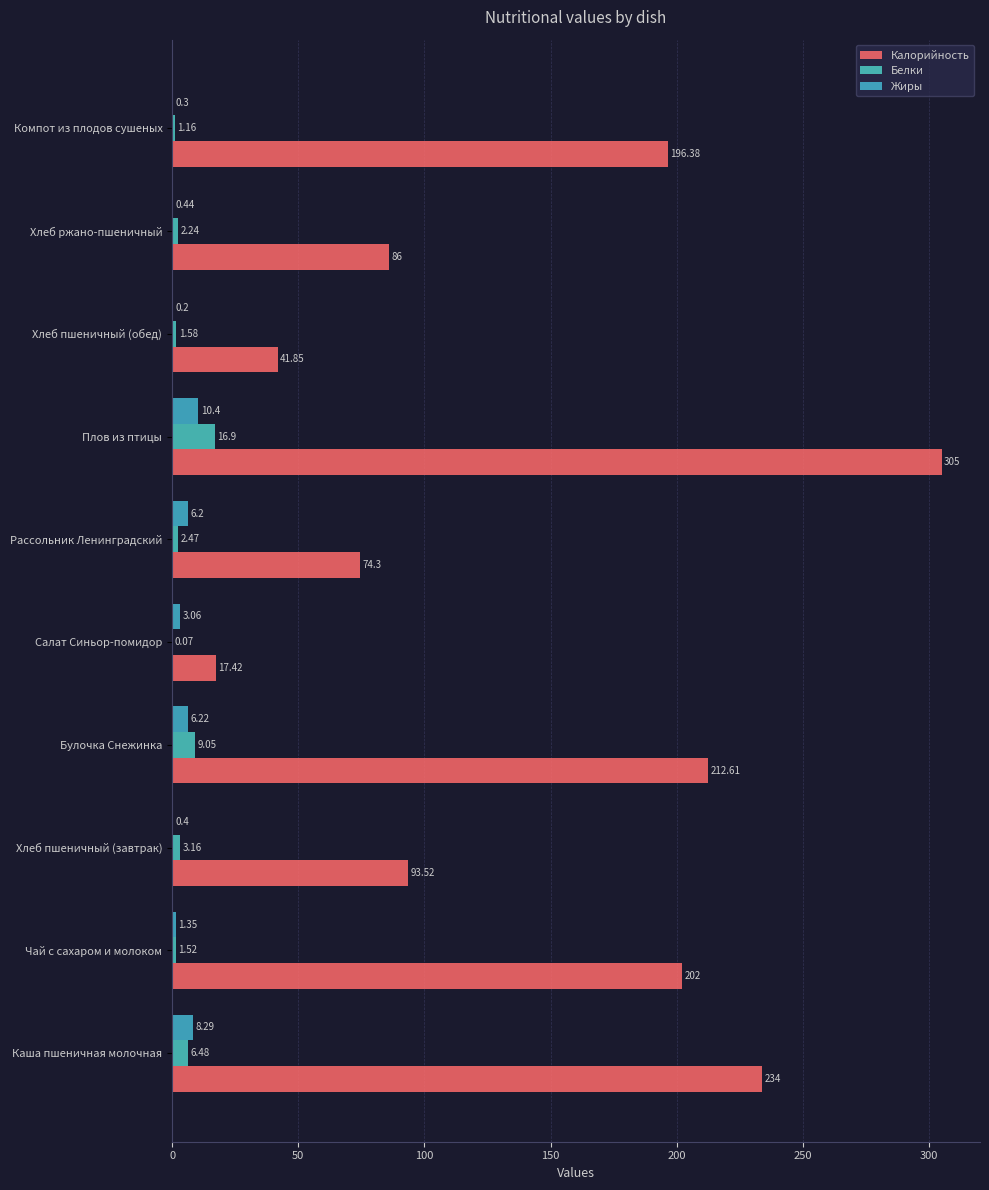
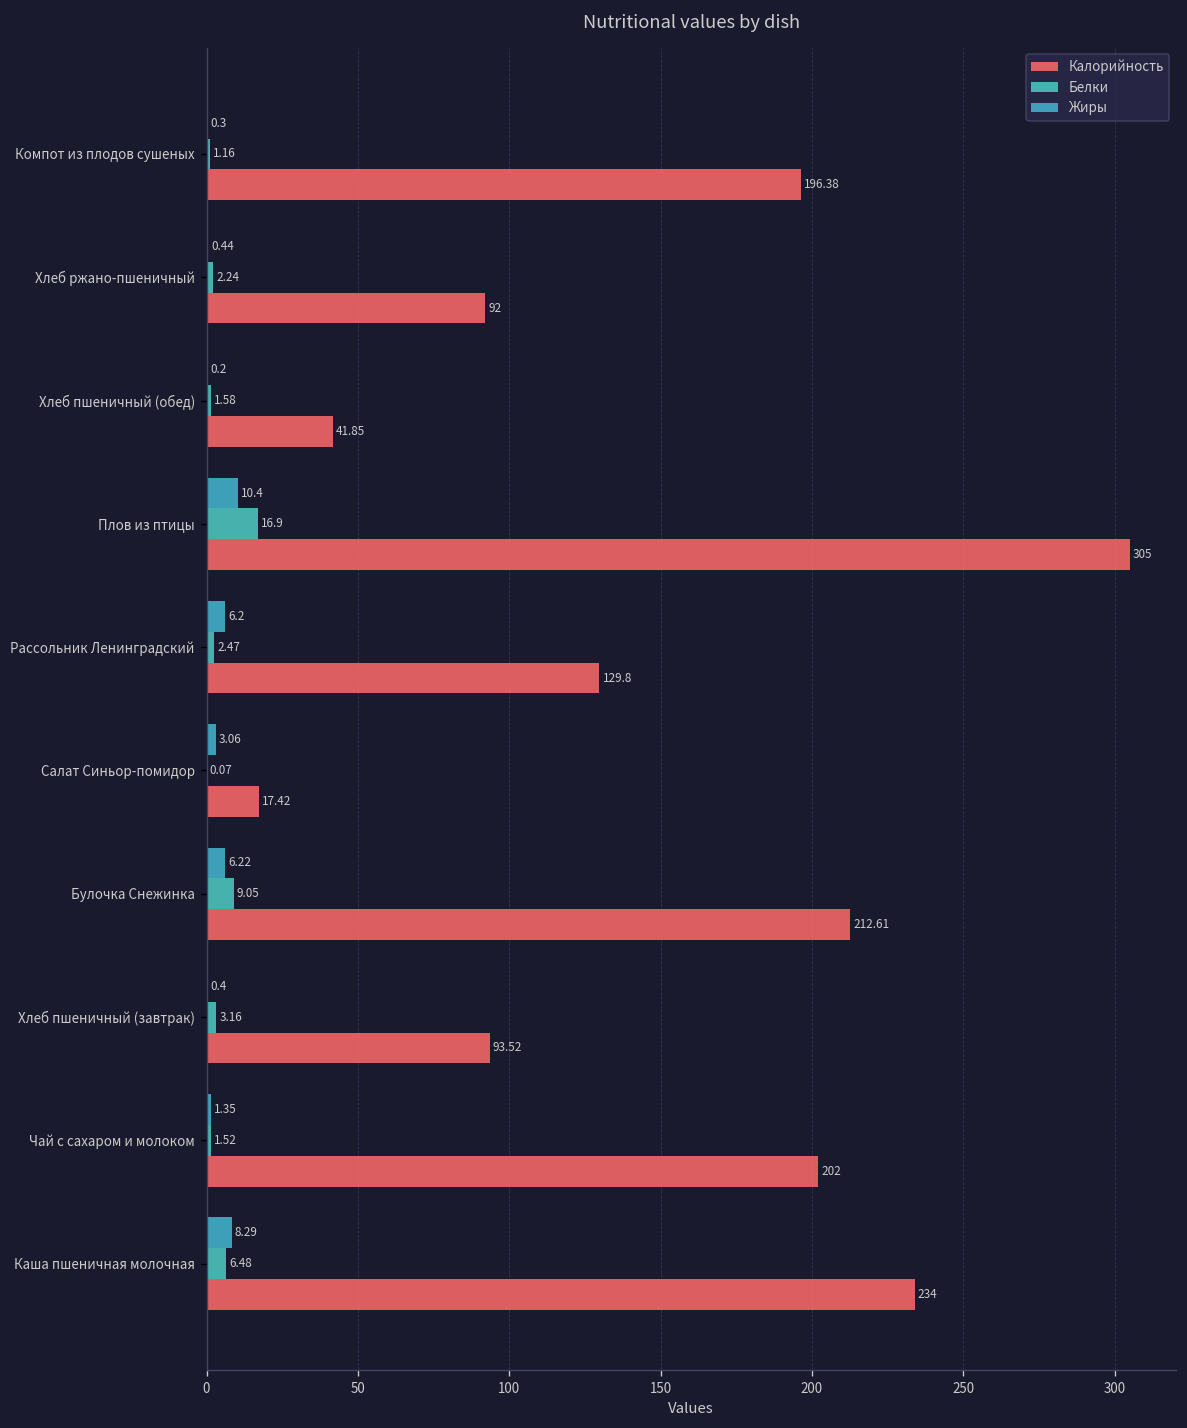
  {
    "Калорийность": {
      "Компот из плодов сушеных": 196.38,
-     "Хлеб ржано-пшеничный": 86,
+     "Хлеб ржано-пшеничный": 92,
      "Хлеб пшеничный (обед)": 41.85,
      "Плов из птицы": 305,
-     "Рассольник Ленинградский": 74.3,
+     "Рассольник Ленинградский": 129.8,
      "Салат Синьор-помидор": 17.42,
      "Булочка Снежинка": 212.61,
      "Хлеб пшеничный (завтрак)": 93.52,
      "Чай с сахаром и молоком": 202,
      "Каша пшеничная молочная": 234
    }
  }
